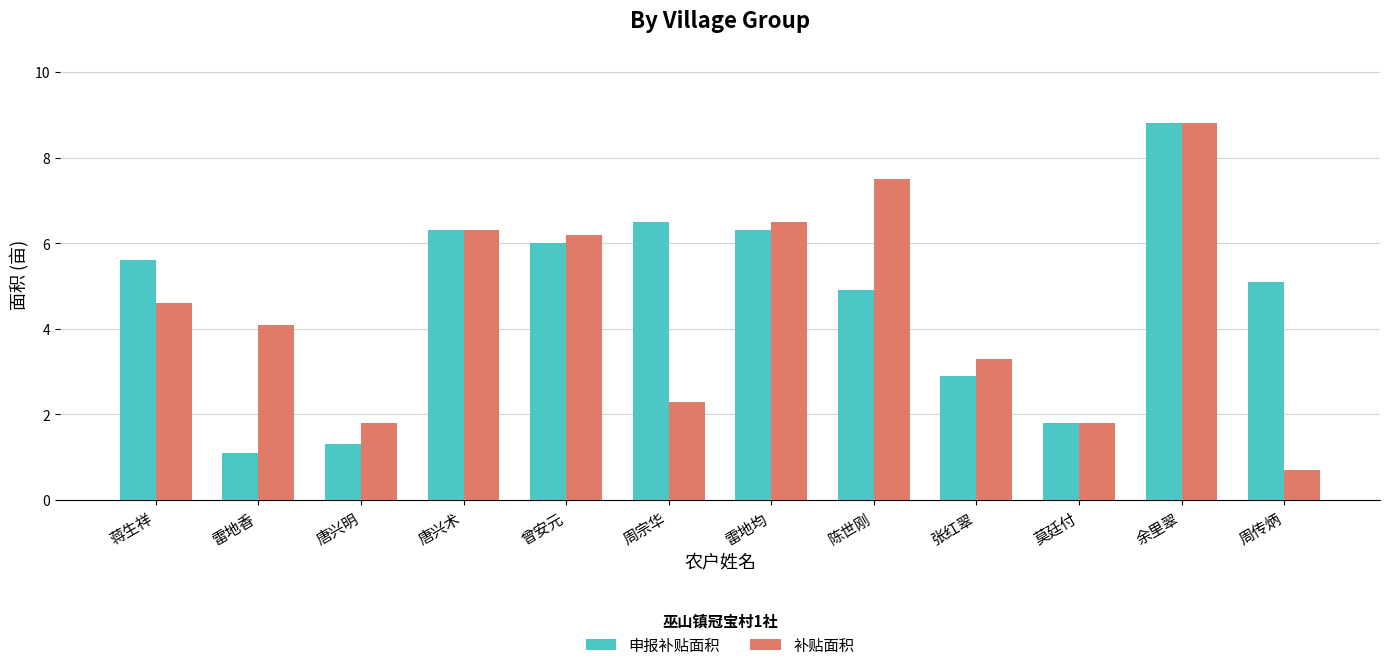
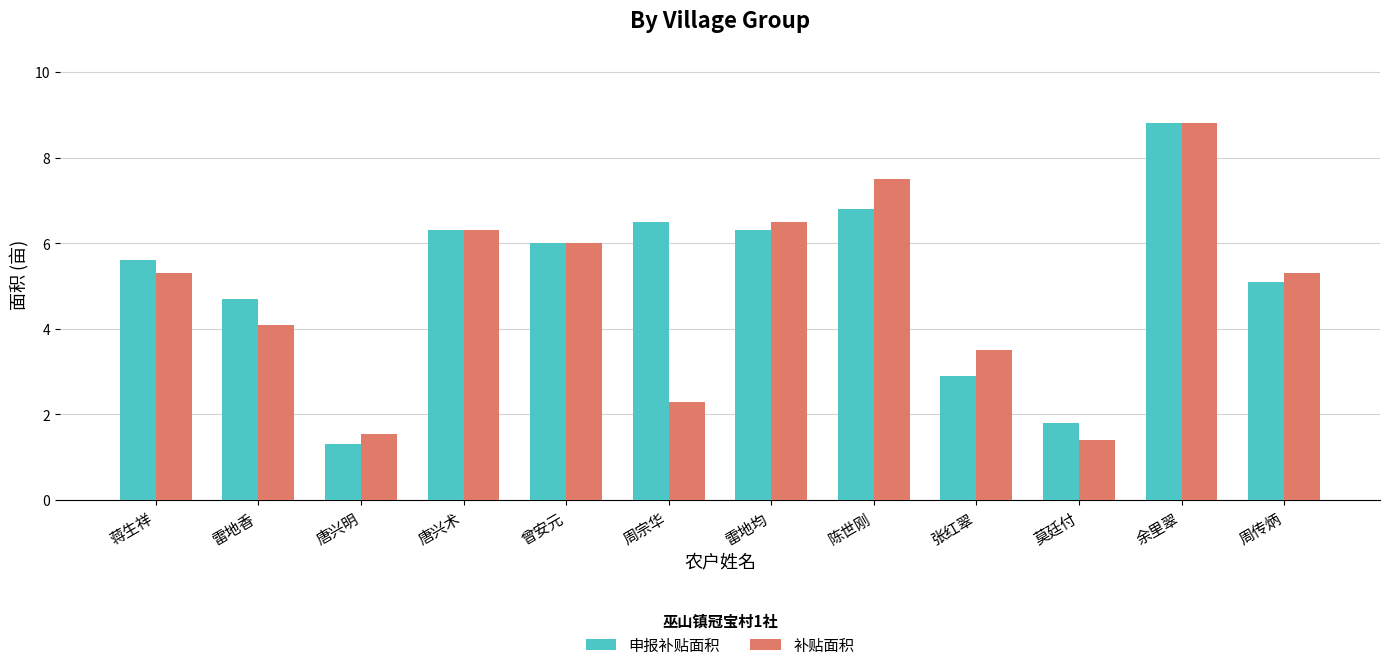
  {
    "申报补贴面积": {
      "蒋生祥": 5.6,
-     "雷地香": 1.1,
+     "雷地香": 4.7,
      "唐兴明": 1.3,
      "唐兴术": 6.3,
      "曾安元": 6.0,
      "周宗华": 6.5,
      "雷地均": 6.3,
-     "陈世刚": 4.9,
+     "陈世刚": 6.8,
      "张红翠": 2.9,
      "莫廷付": 1.8,
      "余里翠": 8.8,
      "周传炳": 5.1
    },
    "补贴面积": {
-     "蒋生祥": 4.6,
+     "蒋生祥": 5.3,
      "雷地香": 4.1,
-     "唐兴明": 1.8,
+     "唐兴明": 1.5,
      "唐兴术": 6.3,
-     "曾安元": 6.2,
+     "曾安元": 6.0,
      "周宗华": 2.3,
      "雷地均": 6.5,
      "陈世刚": 7.5,
-     "张红翠": 3.3,
-     "莫廷付": 1.8,
+     "张红翠": 3.5,
+     "莫廷付": 1.4,
      "余里翠": 8.8,
-     "周传炳": 0.7
+     "周传炳": 5.3
    }
  }
